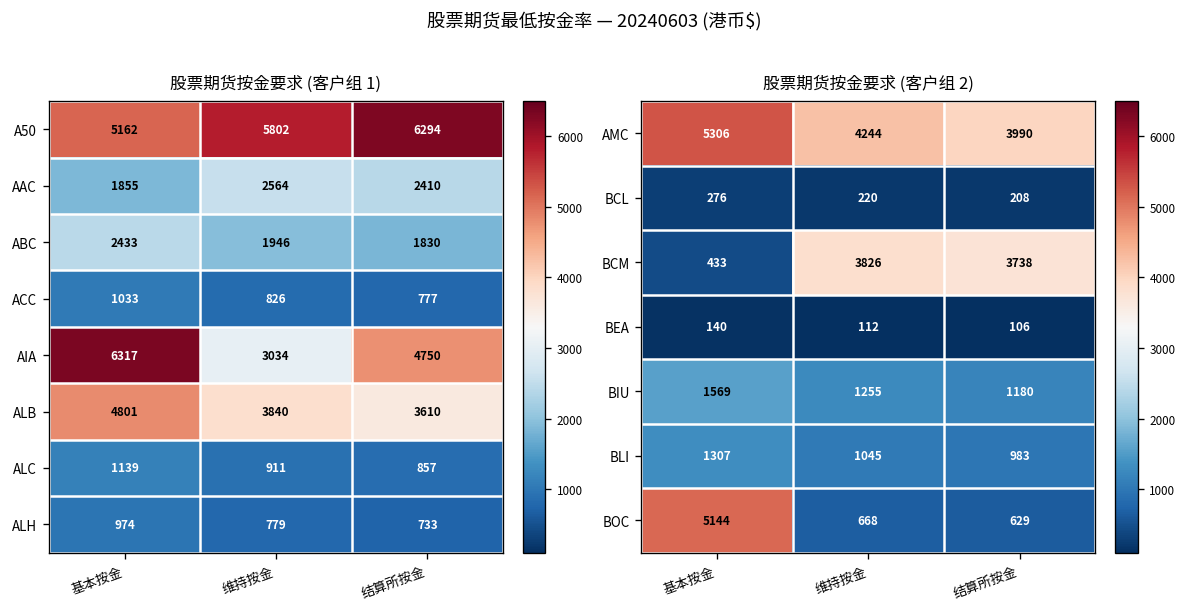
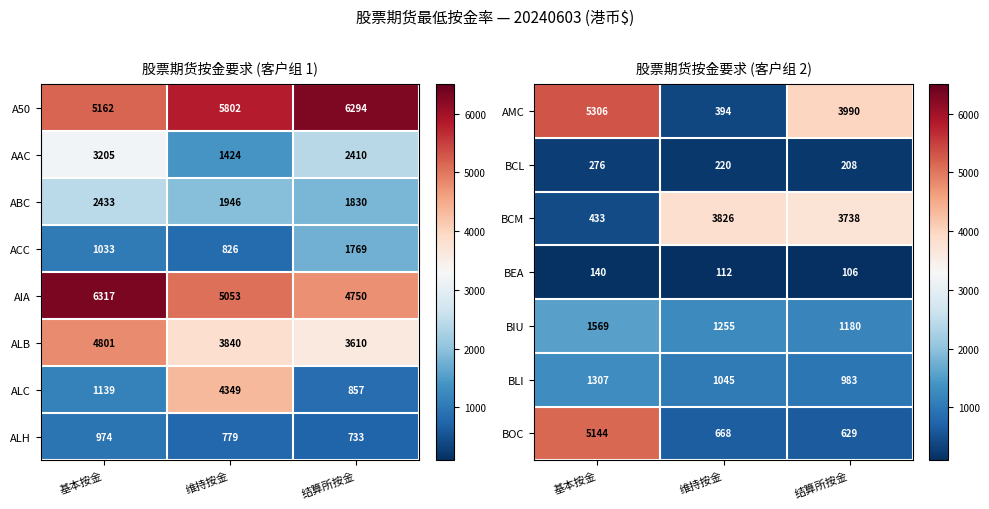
  {
    "股票期货按金要求 (客户组 1)": {
      "A50": {
        "基本按金": 5162,
        "维持按金": 5802,
        "结算所按金": 6294
      },
      "AAC": {
-       "基本按金": 1855,
-       "维持按金": 2564,
+       "基本按金": 3205,
+       "维持按金": 1424,
        "结算所按金": 2410
      },
      "ABC": {
        "基本按金": 2433,
        "维持按金": 1946,
        "结算所按金": 1830
      },
      "ACC": {
        "基本按金": 1033,
        "维持按金": 826,
-       "结算所按金": 777
+       "结算所按金": 1769
      },
      "AIA": {
        "基本按金": 6317,
-       "维持按金": 3034,
+       "维持按金": 5053,
        "结算所按金": 4750
      },
      "ALB": {
        "基本按金": 4801,
        "维持按金": 3840,
        "结算所按金": 3610
      },
      "ALC": {
        "基本按金": 1139,
-       "维持按金": 911,
+       "维持按金": 4349,
        "结算所按金": 857
      },
      "ALH": {
        "基本按金": 974,
        "维持按金": 779,
        "结算所按金": 733
      }
    },
    "股票期货按金要求 (客户组 2)": {
      "AMC": {
        "基本按金": 5306,
-       "维持按金": 4244,
+       "维持按金": 394,
        "结算所按金": 3990
      },
      "BCL": {
        "基本按金": 276,
        "维持按金": 220,
        "结算所按金": 208
      },
      "BCM": {
        "基本按金": 433,
        "维持按金": 3826,
        "结算所按金": 3738
      },
      "BEA": {
        "基本按金": 140,
        "维持按金": 112,
        "结算所按金": 106
      },
      "BIU": {
        "基本按金": 1569,
        "维持按金": 1255,
        "结算所按金": 1180
      },
      "BLI": {
        "基本按金": 1307,
        "维持按金": 1045,
        "结算所按金": 983
      },
      "BOC": {
        "基本按金": 5144,
        "维持按金": 668,
        "结算所按金": 629
      }
    }
  }
